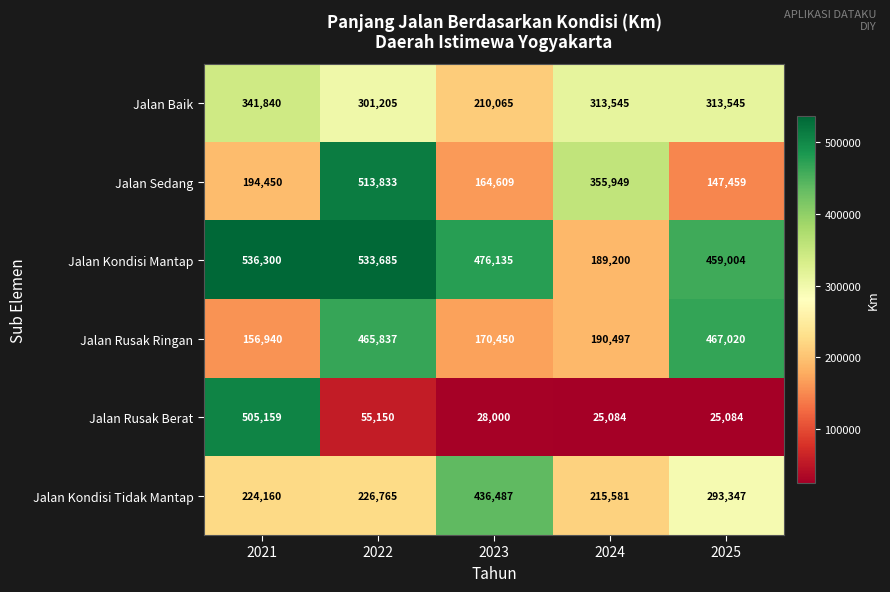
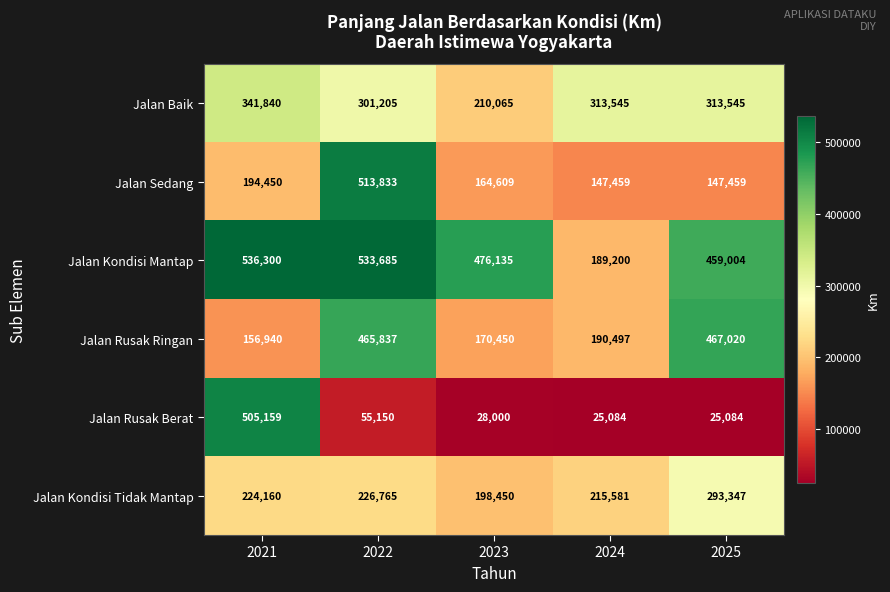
  {
    "Jalan Baik": {
      "2021": "341,840",
      "2022": "301,205",
      "2023": "210,065",
      "2024": "313,545",
      "2025": "313,545"
    },
    "Jalan Sedang": {
      "2021": "194,450",
      "2022": "513,833",
      "2023": "164,609",
-     "2024": "355,949",
+     "2024": "147,459",
      "2025": "147,459"
    },
    "Jalan Kondisi Mantap": {
      "2021": "536,300",
      "2022": "533,685",
      "2023": "476,135",
      "2024": "189,200",
      "2025": "459,004"
    },
    "Jalan Rusak Ringan": {
      "2021": "156,940",
      "2022": "465,837",
      "2023": "170,450",
      "2024": "190,497",
      "2025": "467,020"
    },
    "Jalan Rusak Berat": {
      "2021": "505,159",
      "2022": "55,150",
      "2023": "28,000",
      "2024": "25,084",
      "2025": "25,084"
    },
    "Jalan Kondisi Tidak Mantap": {
      "2021": "224,160",
      "2022": "226,765",
-     "2023": "436,487",
+     "2023": "198,450",
      "2024": "215,581",
      "2025": "293,347"
    }
  }
